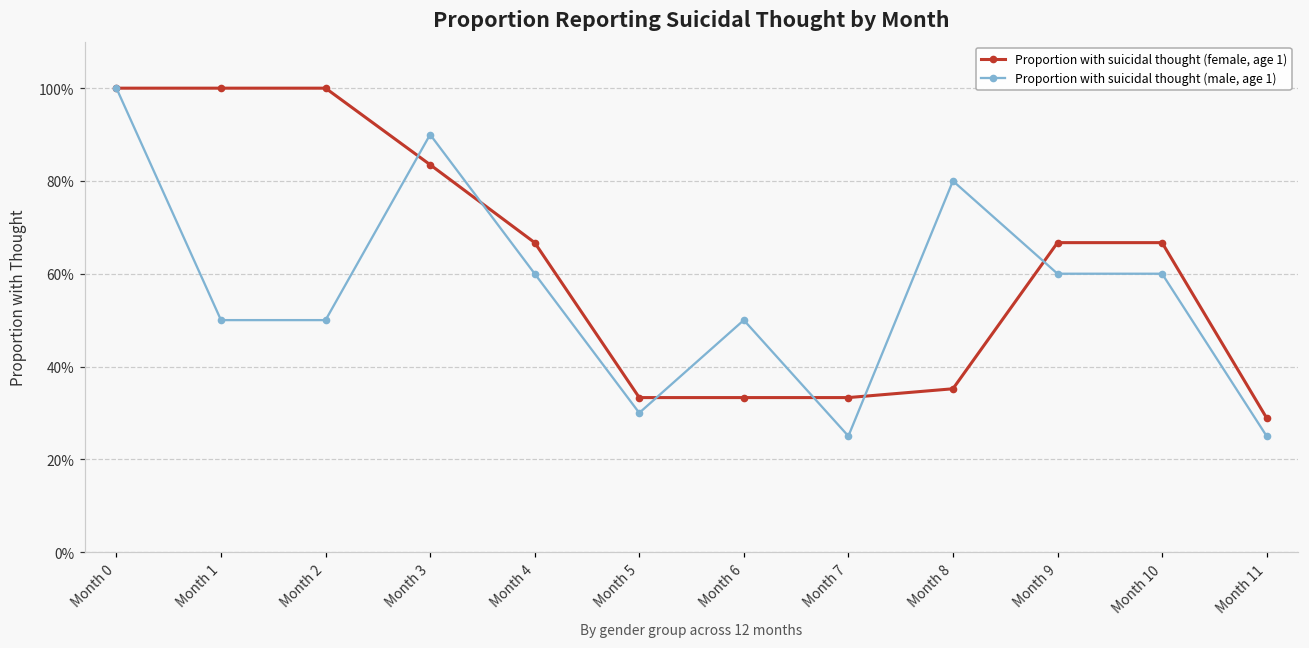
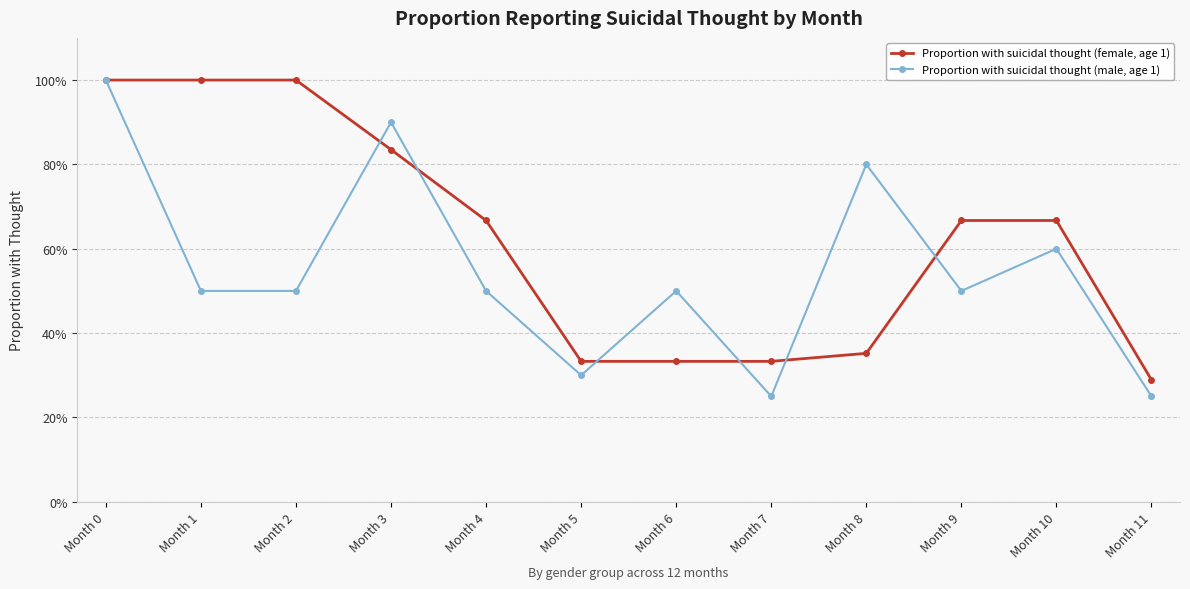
  {
    "Proportion with suicidal thought (female, age 1)": {
      "Month 1": "100%",
      "Month 2": "100%",
      "Month 3": "84%",
      "Month 4": "67%",
      "Month 5": "33%",
      "Month 6": "33%",
      "Month 7": "33%",
      "Month 8": "35%",
      "Month 9": "67%",
      "Month 10": "67%",
      "Month 11": "29%"
    },
    "Proportion with suicidal thought (male, age 1)": {
      "Month 1": "50%",
      "Month 2": "50%",
      "Month 3": "90%",
-     "Month 4": "60%",
+     "Month 4": "50%",
      "Month 5": "30%",
      "Month 6": "50%",
      "Month 7": "25%",
      "Month 8": "80%",
-     "Month 9": "60%",
+     "Month 9": "50%",
      "Month 10": "60%",
      "Month 11": "25%"
    }
  }
